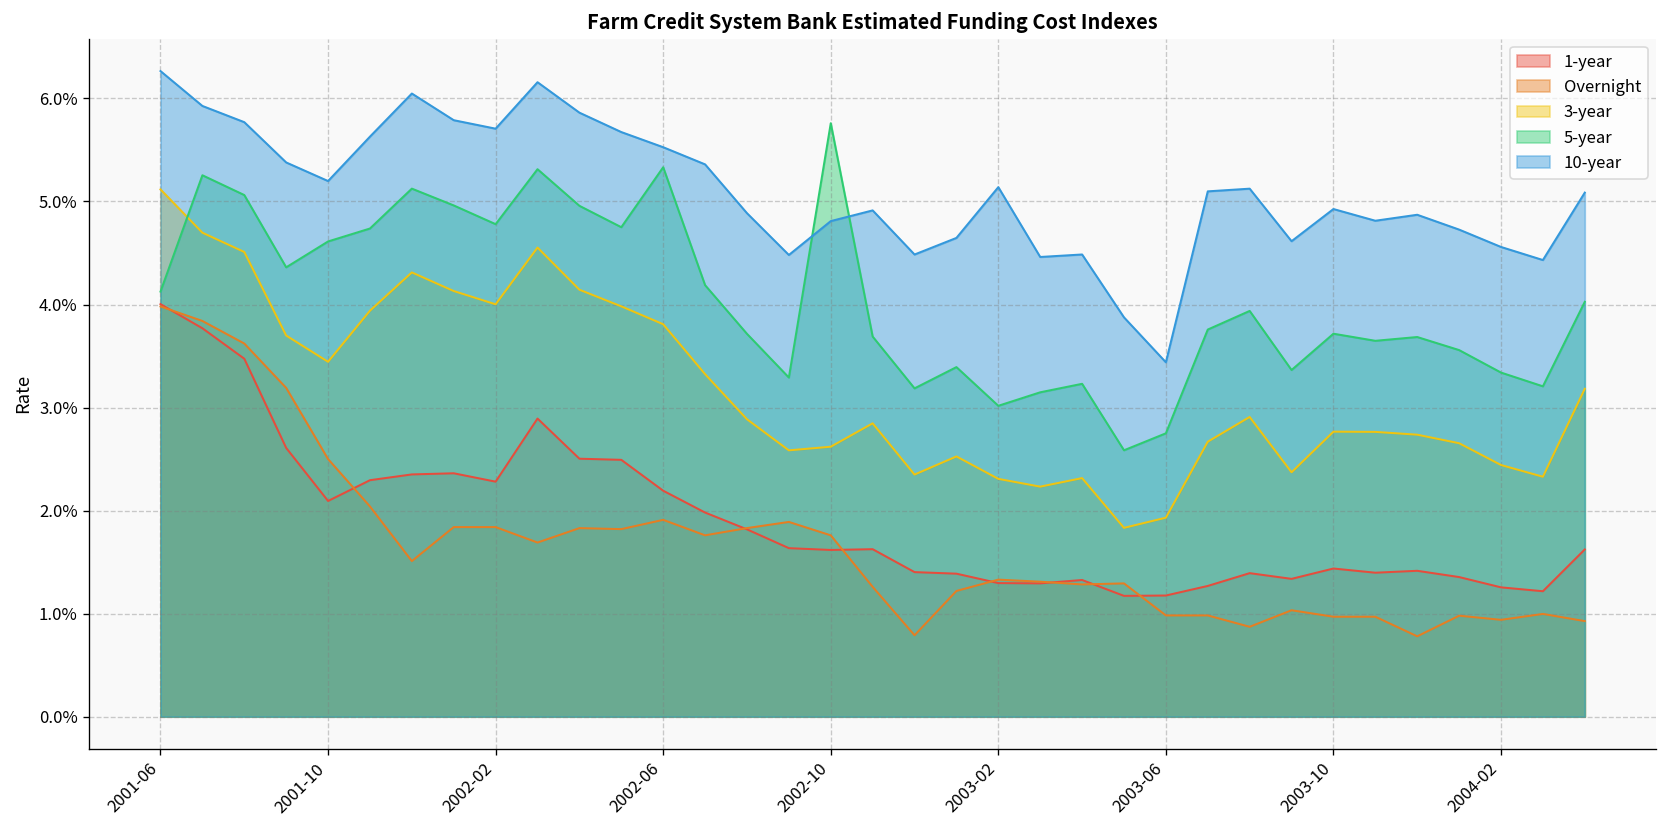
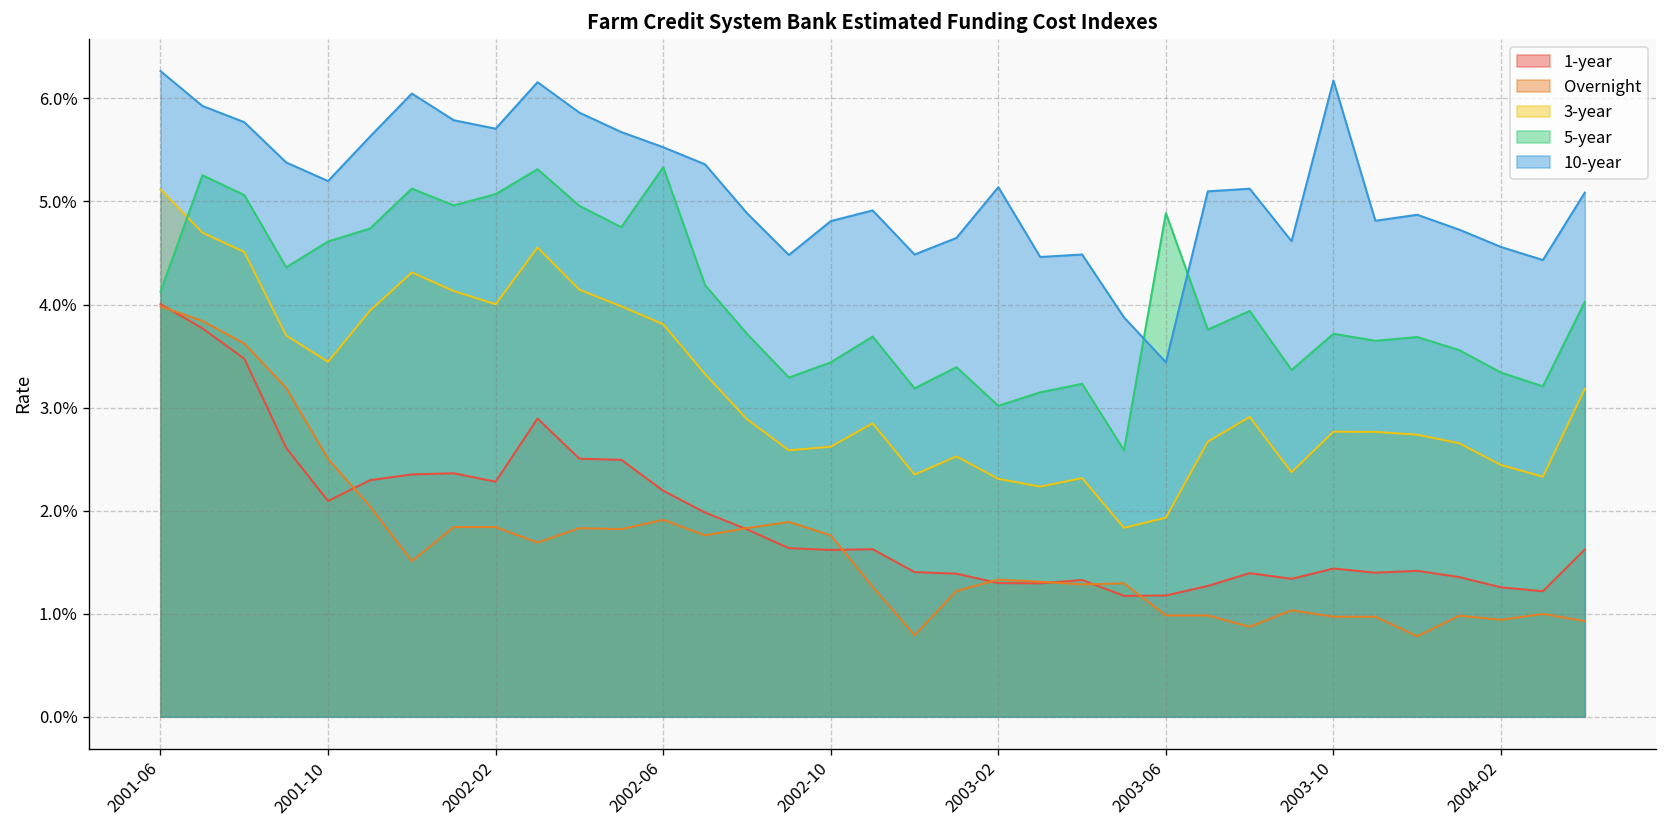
  {
    "5-year": {
      "2001-06": "4.1%",
      "2001-10": "4.6%",
-     "2002-02": "4.8%",
+     "2002-02": "5.1%",
      "2002-06": "5.3%",
-     "2002-10": "5.8%",
+     "2002-10": "3.4%",
      "2003-02": "3.0%",
-     "2003-06": "2.8%",
+     "2003-06": "4.9%",
      "2003-10": "3.7%",
      "2004-02": "3.3%"
    },
    "10-year": {
      "2001-06": "6.3%",
      "2001-10": "5.2%",
      "2002-02": "5.7%",
      "2002-06": "5.5%",
      "2002-10": "4.8%",
      "2003-02": "5.1%",
      "2003-06": "3.4%",
-     "2003-10": "4.9%",
+     "2003-10": "6.2%",
      "2004-02": "4.6%"
    }
  }
